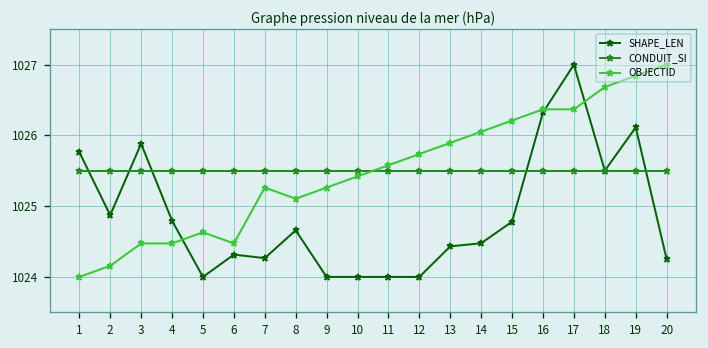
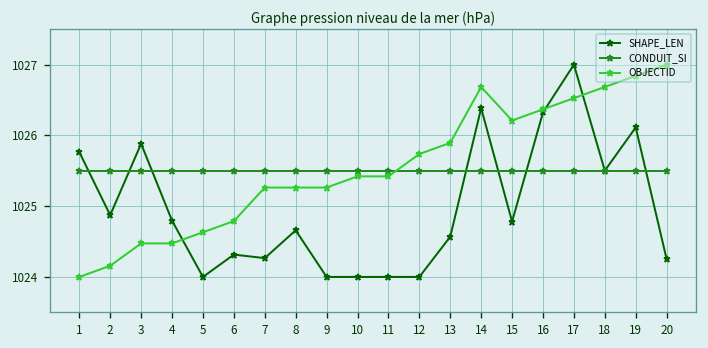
  {
    "SHAPE_LEN": {
      "1": 1025.8,
      "2": 1024.9,
      "3": 1025.9,
      "4": 1024.8,
      "5": 1024.0,
      "6": 1024.3,
      "7": 1024.3,
      "8": 1024.7,
      "9": 1024.0,
      "10": 1024.0,
      "11": 1024.0,
      "12": 1024.0,
-     "13": 1024.4,
-     "14": 1024.5,
+     "13": 1024.6,
+     "14": 1026.4,
      "15": 1024.8,
      "16": 1026.3,
      "17": 1027.0,
      "19": 1026.1,
      "20": 1024.3
    },
    "CONDUIT_SI": {
      "1": 1025.5,
      "2": 1025.5,
      "3": 1025.5,
      "4": 1025.5,
      "5": 1025.5,
      "6": 1025.5,
      "7": 1025.5,
      "8": 1025.5,
      "9": 1025.5,
      "10": 1025.5,
      "11": 1025.5,
      "12": 1025.5,
      "13": 1025.5,
      "14": 1025.5,
      "15": 1025.5,
      "16": 1025.5,
      "17": 1025.5,
      "19": 1025.5,
      "20": 1025.5
    },
    "OBJECTID": {
      "1": 1024.0,
      "2": 1024.2,
      "3": 1024.5,
      "4": 1024.5,
      "5": 1024.6,
-     "6": 1024.5,
+     "6": 1024.8,
      "7": 1025.3,
-     "8": 1025.1,
+     "8": 1025.3,
      "9": 1025.3,
      "10": 1025.4,
-     "11": 1025.6,
+     "11": 1025.4,
      "12": 1025.7,
      "13": 1025.9,
-     "14": 1026.1,
+     "14": 1026.7,
      "15": 1026.2,
      "16": 1026.4,
-     "17": 1026.4,
+     "17": 1026.5,
      "18": 1026.7
    }
  }
